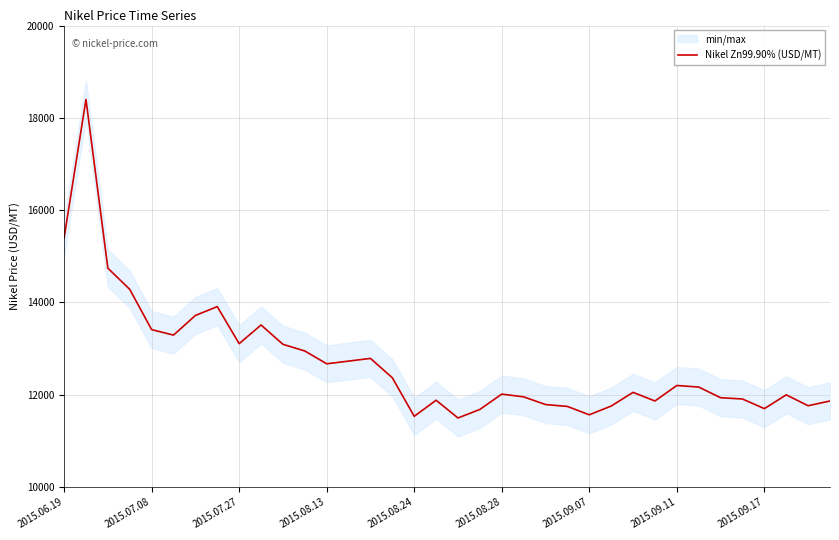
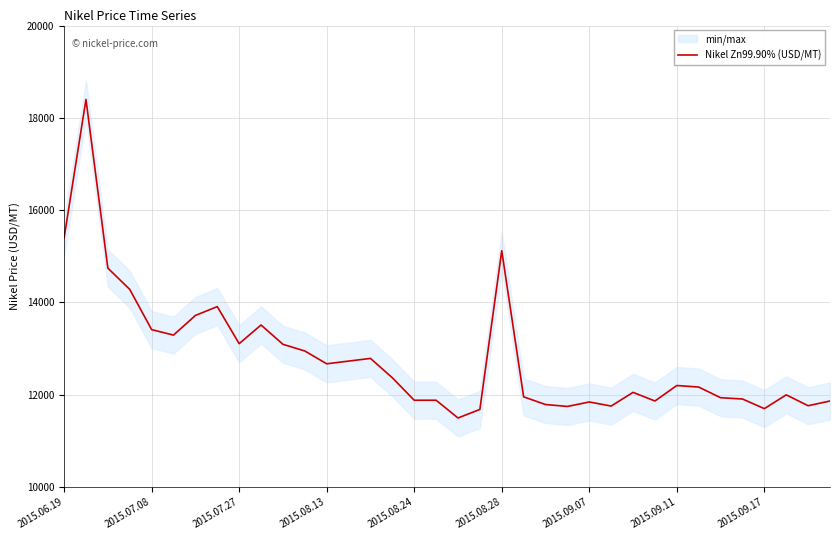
  {
    "Nikel Zn99.90% (USD/MT)": {
      "2015.06.19": 15400,
      "2015.07.08": 13400,
      "2015.07.27": 13100,
      "2015.08.13": 12700,
-     "2015.08.24": 11500,
-     "2015.08.28": 12000,
-     "2015.09.07": 11600,
+     "2015.08.24": 11900,
+     "2015.08.28": 15100,
+     "2015.09.07": 11800,
      "2015.09.11": 12200,
      "2015.09.17": 11700
    }
  }
